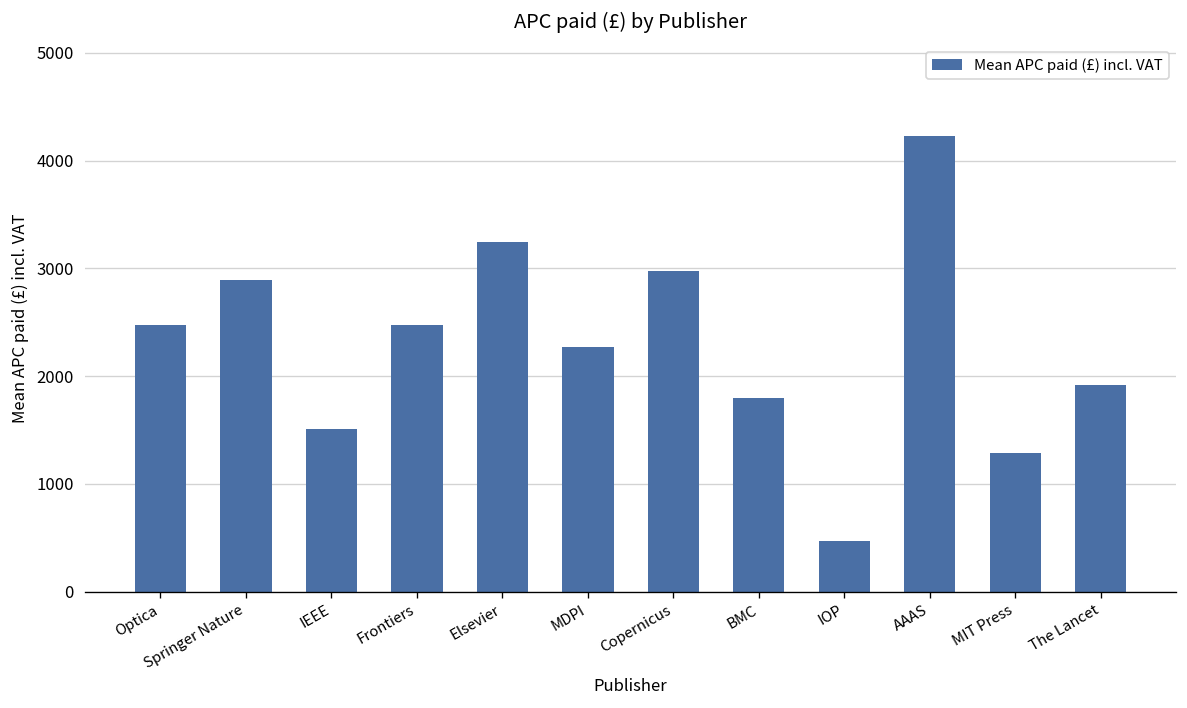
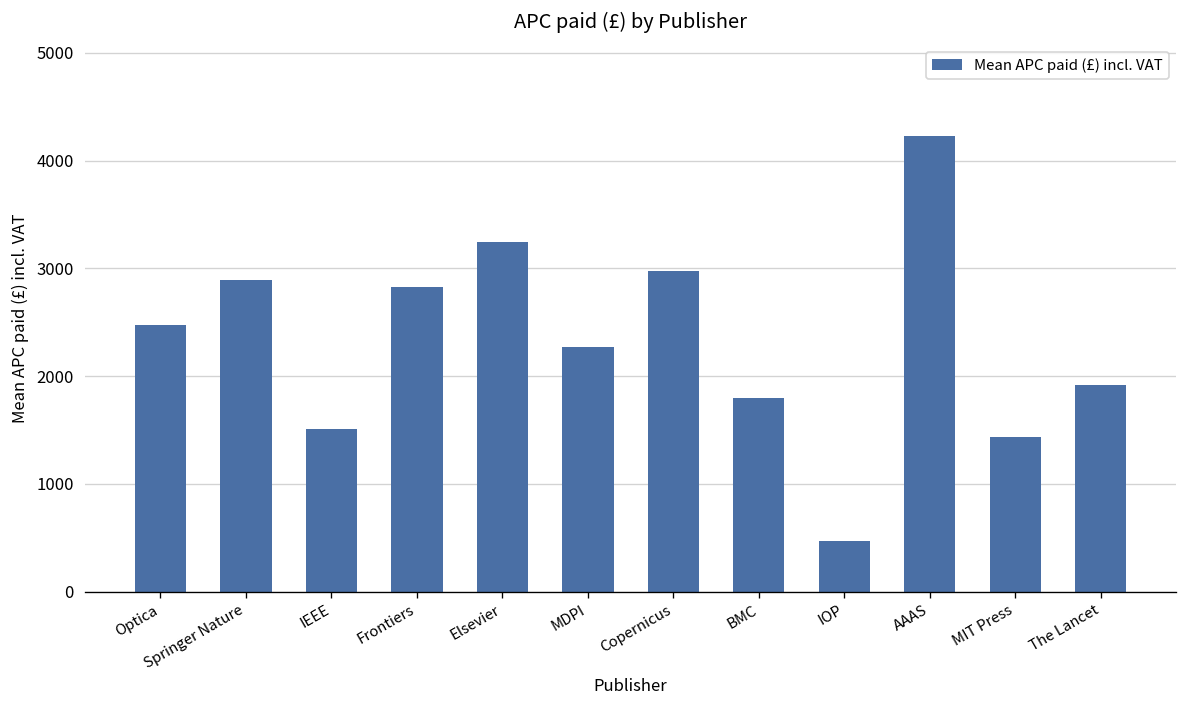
  {
    "Optica": 2500,
    "Springer Nature": 2900,
    "IEEE": 1500,
-   "Frontiers": 2500,
+   "Frontiers": 2800,
    "Elsevier": 3200,
    "MDPI": 2300,
    "Copernicus": 3000,
    "BMC": 1800,
    "IOP": 500,
    "AAAS": 4200,
-   "MIT Press": 1300,
+   "MIT Press": 1400,
    "The Lancet": 1900
  }
